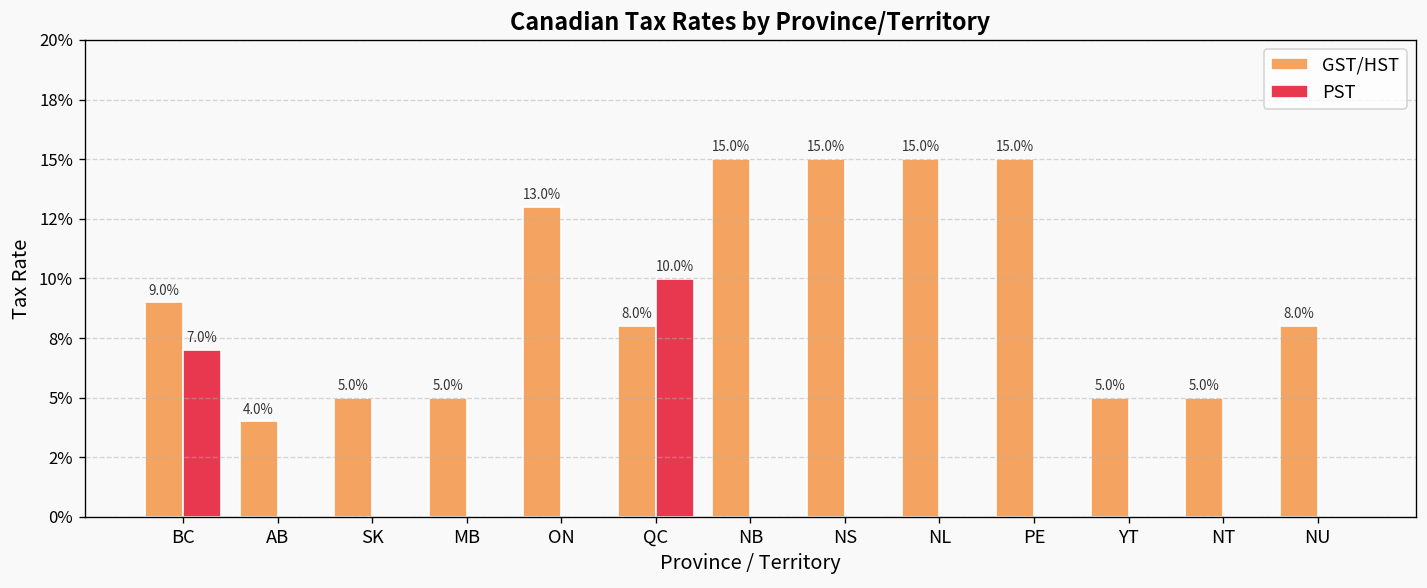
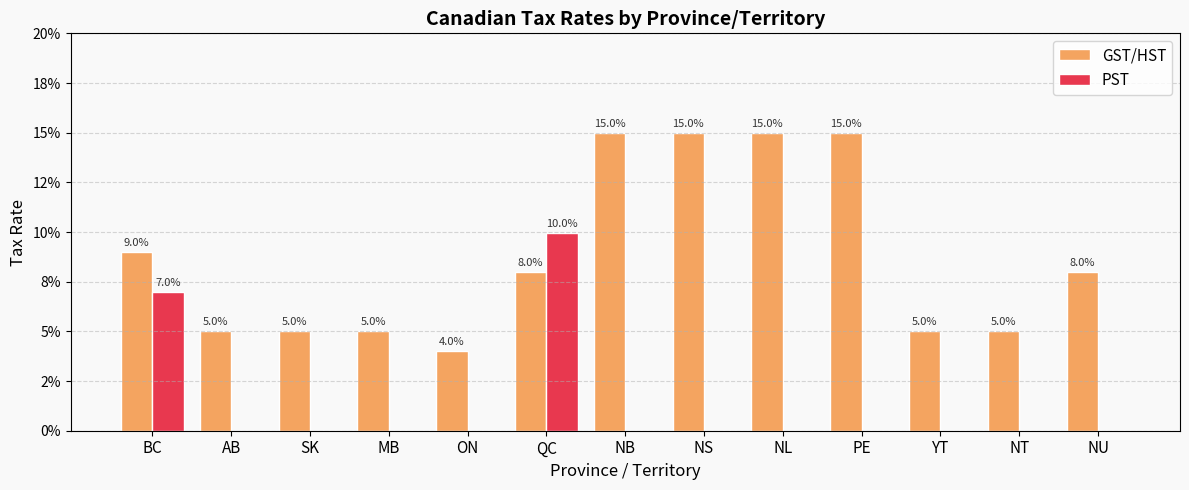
  {
    "GST/HST": {
      "BC": "9.0%",
-     "AB": "4.0%",
+     "AB": "5.0%",
      "SK": "5.0%",
      "MB": "5.0%",
-     "ON": "13.0%",
+     "ON": "4.0%",
      "QC": "8.0%",
      "NB": "15.0%",
      "NS": "15.0%",
      "NL": "15.0%",
      "PE": "15.0%",
      "YT": "5.0%",
      "NT": "5.0%",
      "NU": "8.0%"
    },
    "PST": {
      "BC": "7.0%",
      "QC": "10.0%"
    }
  }
